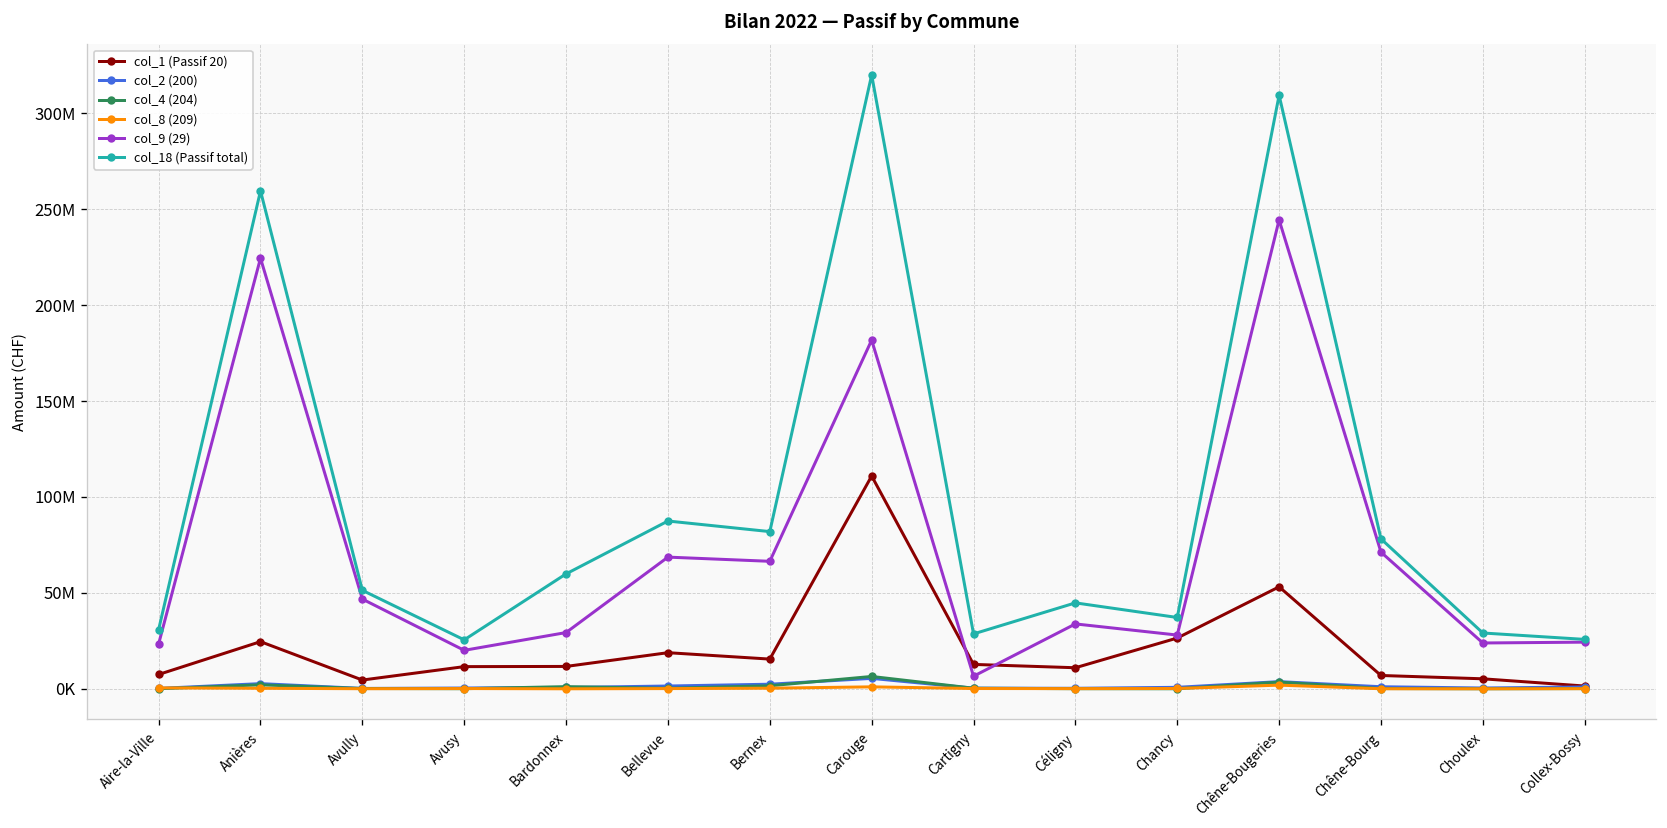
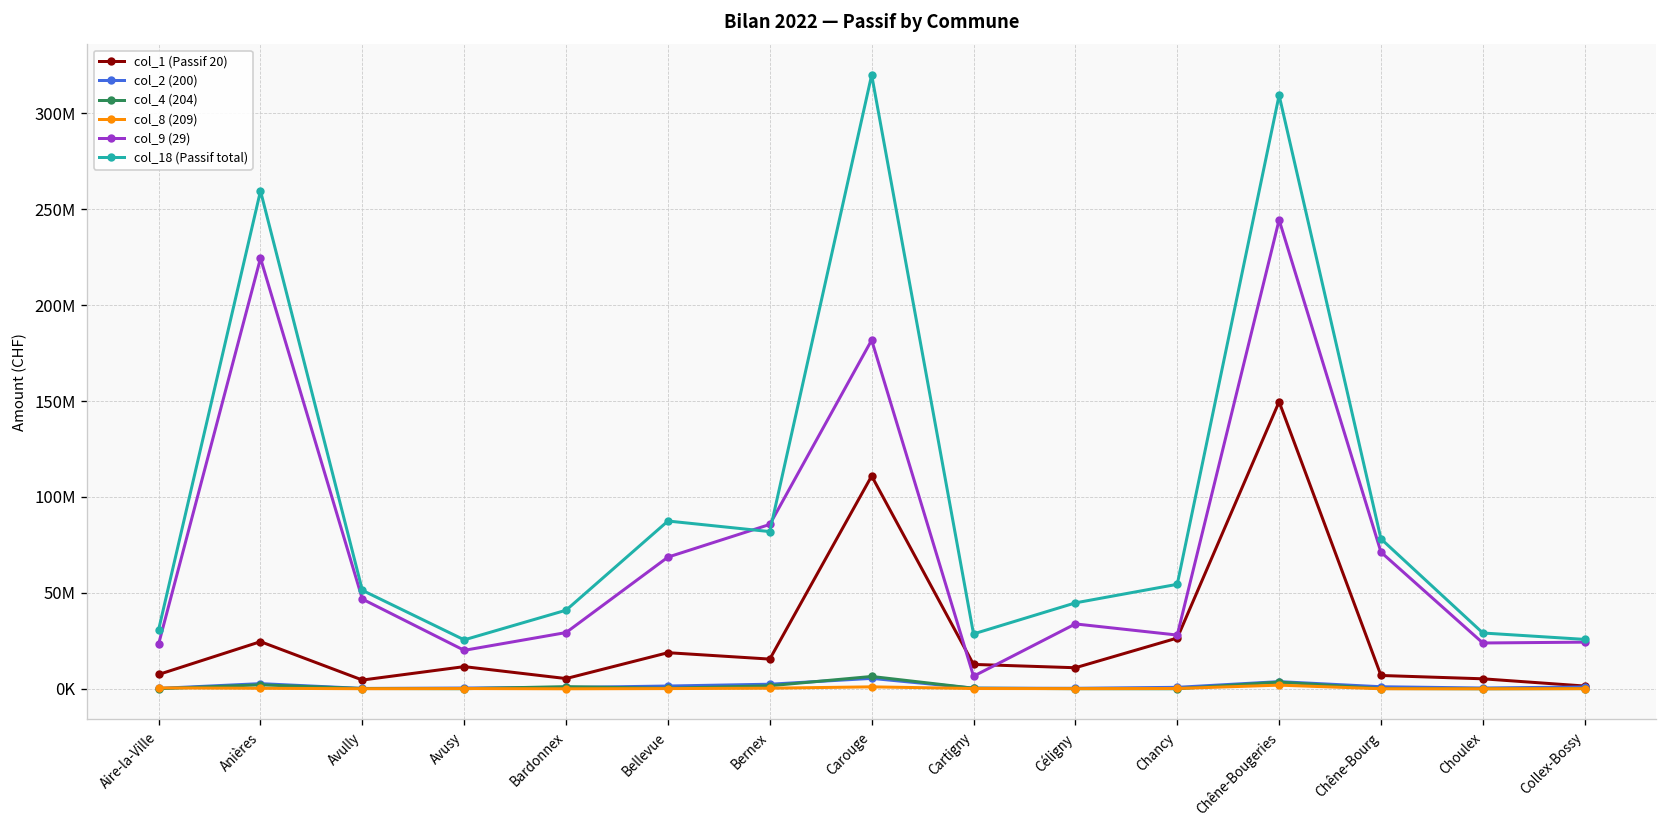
  {
    "col_1 (Passif 20)": {
      "Aire-la-Ville": 7000000,
      "Anières": 25000000,
      "Avully": 5000000,
      "Avusy": 12000000,
-     "Bardonnex": 12000000,
+     "Bardonnex": 5000000,
      "Bellevue": 19000000,
      "Bernex": 15000000,
      "Carouge": 111000000,
      "Cartigny": 13000000,
      "Céligny": 11000000,
-     "Chêne-Bougeries": 53000000,
+     "Chêne-Bougeries": 150000000,
      "Chêne-Bourg": 7000000,
      "Choulex": 5000000
    },
    "col_8 (209)": {
      "Anières": 0,
      "Carouge": 1000000,
      "Chêne-Bougeries": 2000000
    },
    "col_9 (29)": {
      "Aire-la-Ville": 23000000,
      "Anières": 224000000,
      "Avully": 47000000,
      "Avusy": 20000000,
      "Bardonnex": 29000000,
      "Bellevue": 69000000,
-     "Bernex": 66000000,
+     "Bernex": 86000000,
      "Carouge": 182000000,
      "Cartigny": 7000000,
      "Céligny": 34000000,
      "Chêne-Bougeries": 244000000,
      "Chêne-Bourg": 71000000,
      "Choulex": 24000000
    },
    "col_18 (Passif total)": {
      "Aire-la-Ville": 31000000,
      "Anières": 260000000,
      "Avully": 51000000,
      "Avusy": 26000000,
-     "Bardonnex": 60000000,
+     "Bardonnex": 41000000,
      "Bellevue": 87000000,
      "Bernex": 82000000,
      "Carouge": 320000000,
      "Cartigny": 29000000,
      "Céligny": 45000000,
-     "Chancy": 37000000,
+     "Chancy": 54000000,
      "Chêne-Bougeries": 309000000,
      "Chêne-Bourg": 78000000,
      "Choulex": 29000000
    }
  }
